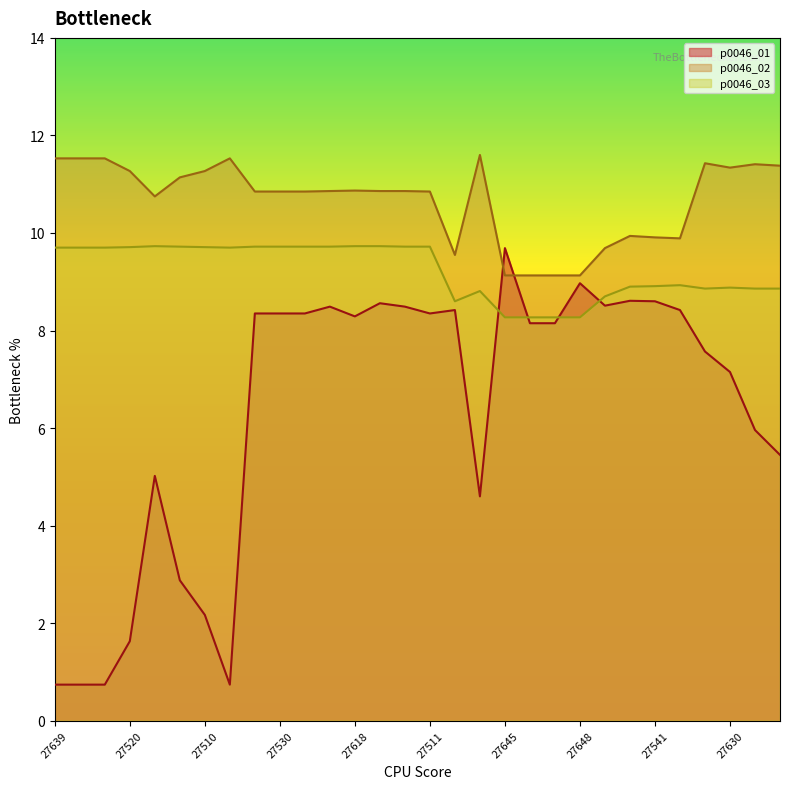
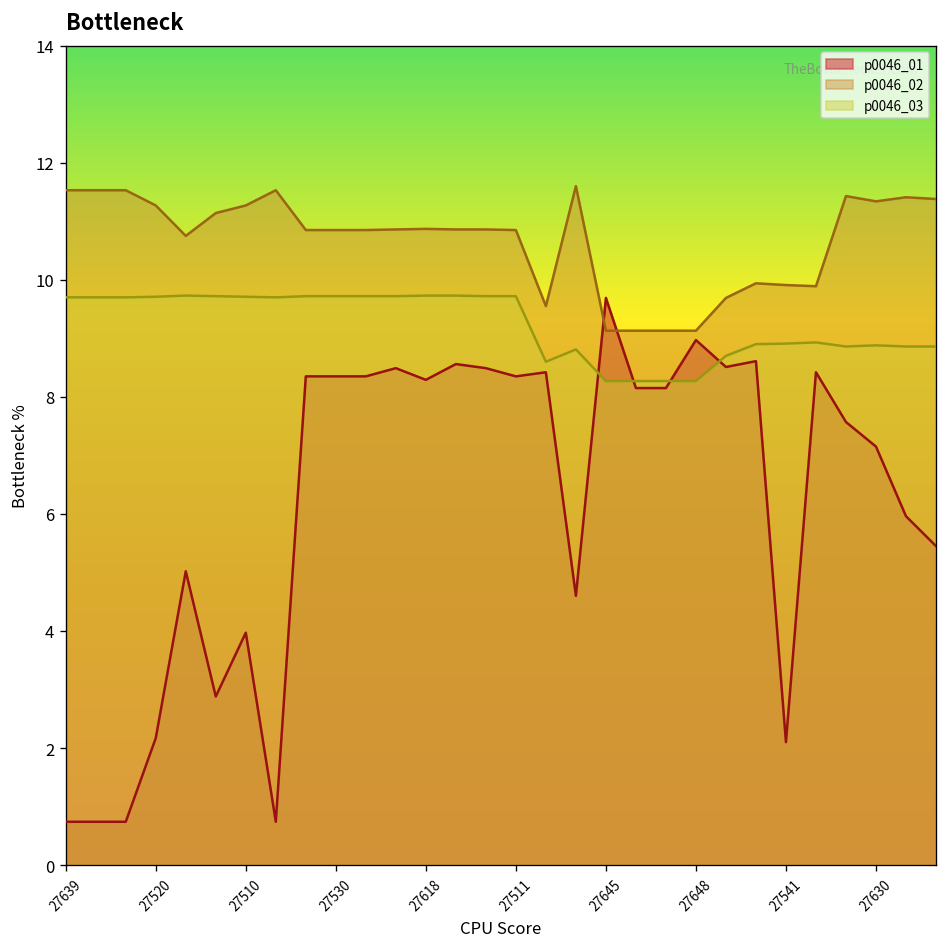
  {
    "p0046_01": {
      "27639": 0.7,
-     "27520": 1.6,
-     "27510": 2.2,
+     "27520": 2.2,
+     "27510": 4.0,
      "27530": 8.4,
      "27618": 8.3,
      "27511": 8.4,
      "27645": 9.7,
      "27648": 9.0,
-     "27541": 8.6,
+     "27541": 2.1,
      "27630": 7.2
    }
  }
